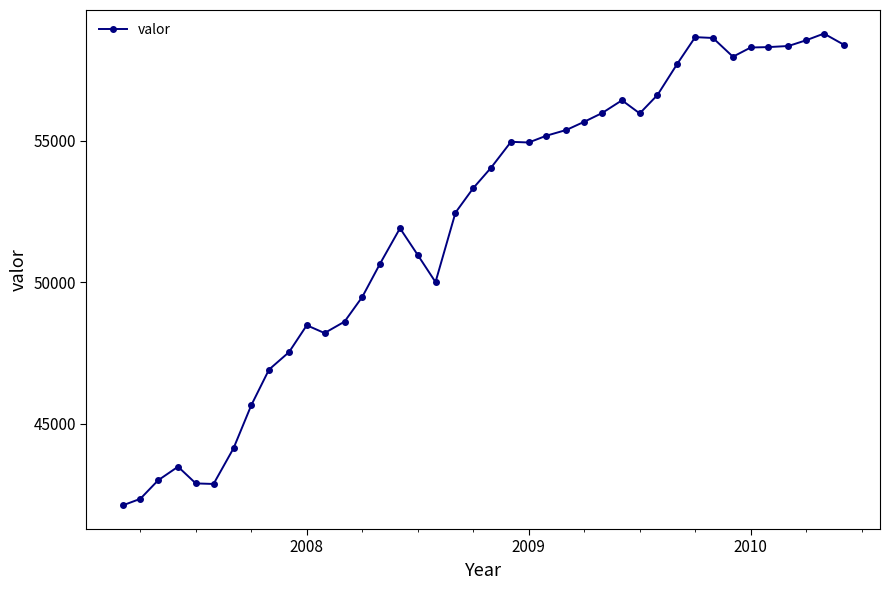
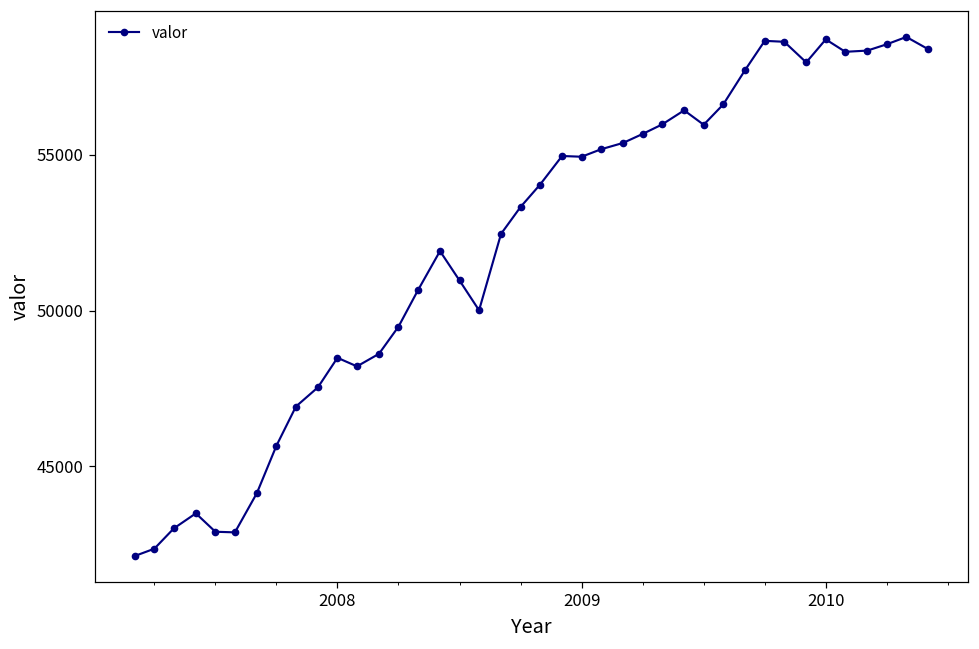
  {
    "2008": 48500,
    "2009": 54900,
-   "2010": 58300
+   "2010": 58700
  }
